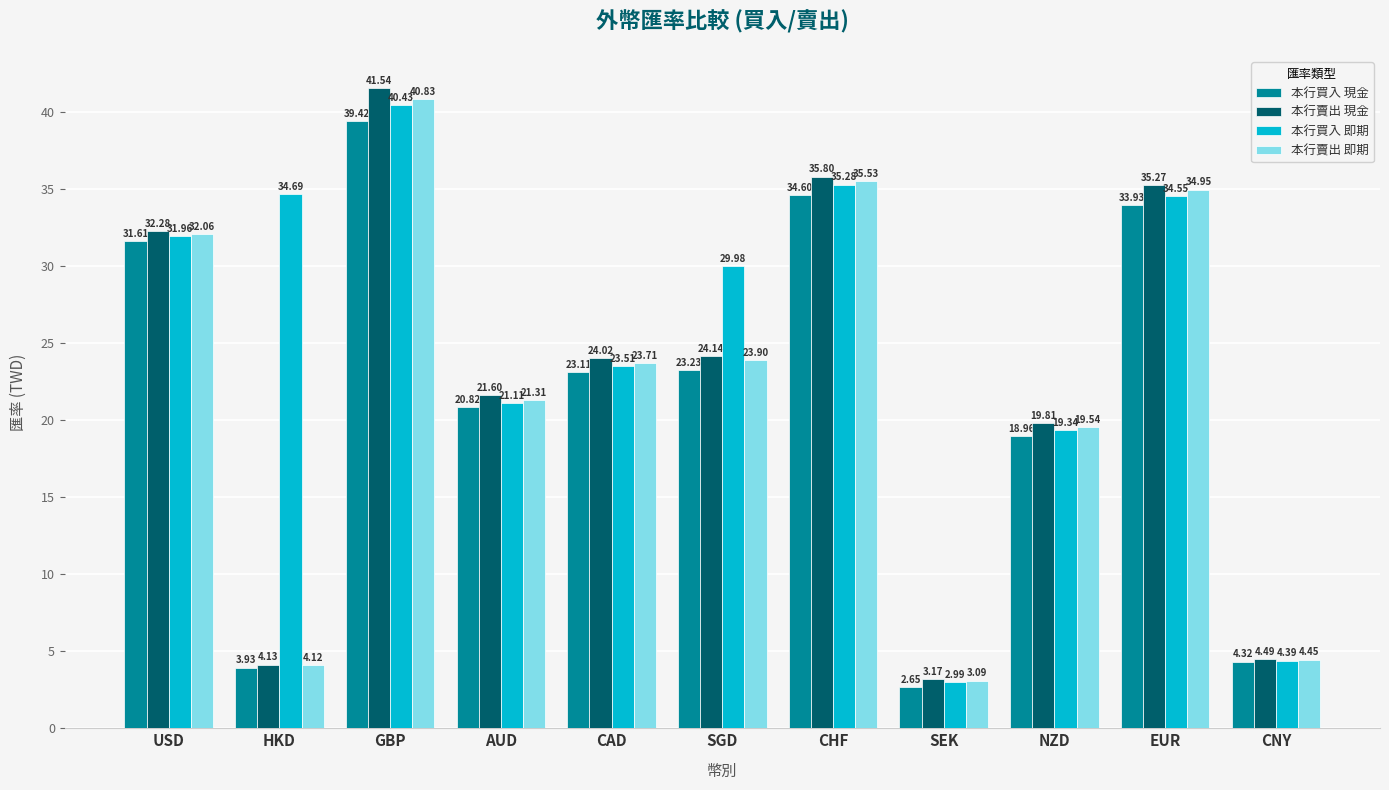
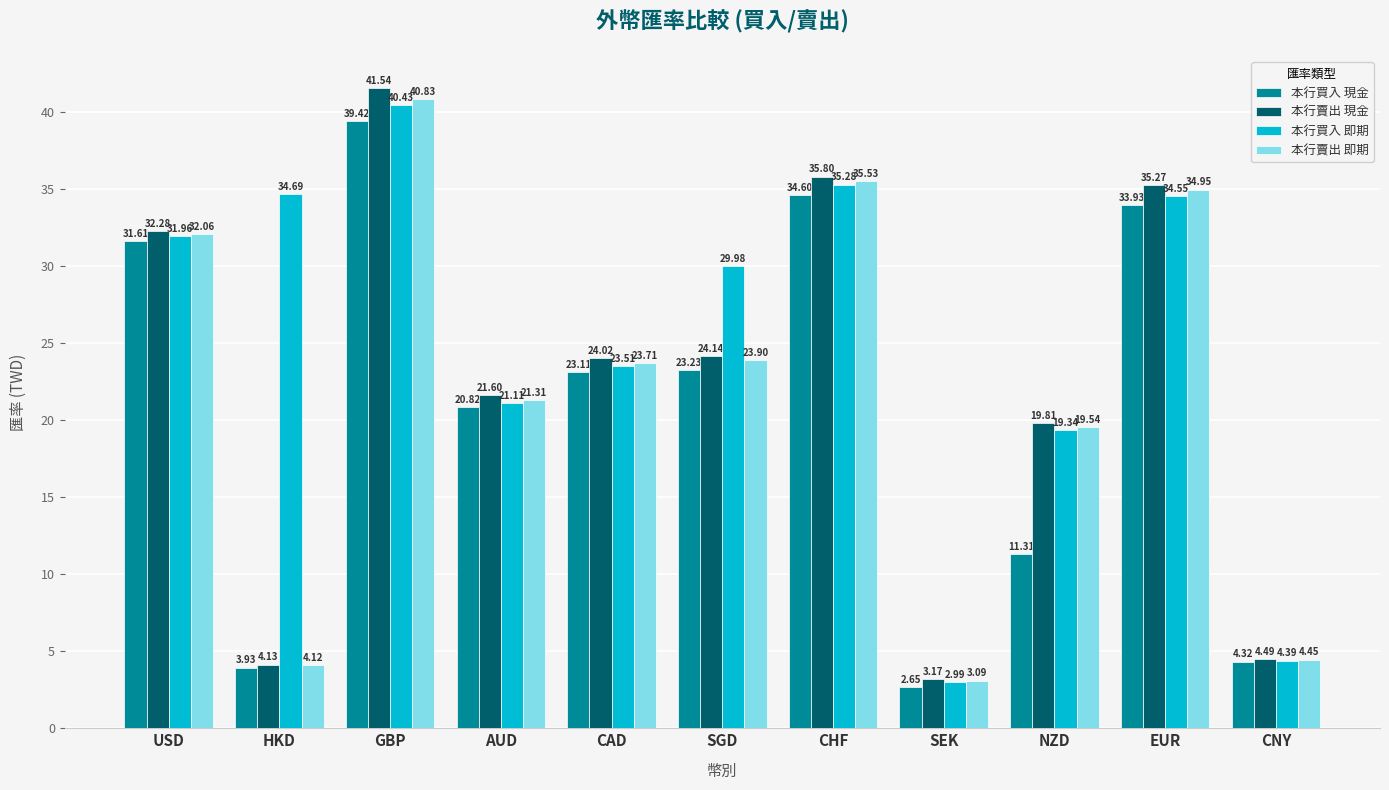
  {
    "本行買入 現金": {
      "USD": 31.61,
      "HKD": 3.93,
      "GBP": 39.42,
      "AUD": 20.82,
      "CAD": 23.11,
      "SGD": 23.23,
      "CHF": 34.60,
      "SEK": 2.65,
-     "NZD": 18.96,
+     "NZD": 11.31,
      "EUR": 33.93,
      "CNY": 4.32
    },
    "本行賣出 現金": {
      "USD": 32.28,
      "HKD": 4.13,
      "GBP": 41.54,
      "AUD": 21.60,
      "CAD": 24.02,
      "SGD": 24.14,
      "CHF": 35.80,
      "SEK": 3.17,
      "NZD": 19.81,
      "EUR": 35.27,
      "CNY": 4.49
    },
    "本行買入 即期": {
      "USD": 31.96,
      "HKD": 34.69,
      "GBP": 40.43,
      "AUD": 21.11,
      "CAD": 23.51,
      "SGD": 29.98,
      "CHF": 35.28,
      "SEK": 2.99,
      "NZD": 19.34,
      "EUR": 34.55,
      "CNY": 4.39
    },
    "本行賣出 即期": {
      "USD": 32.06,
      "HKD": 4.12,
      "GBP": 40.83,
      "AUD": 21.31,
      "CAD": 23.71,
      "SGD": 23.90,
      "CHF": 35.53,
      "SEK": 3.09,
      "NZD": 19.54,
      "EUR": 34.95,
      "CNY": 4.45
    }
  }
